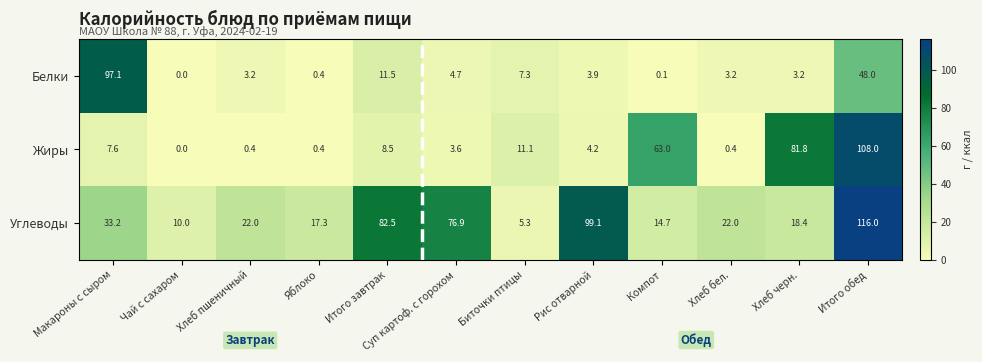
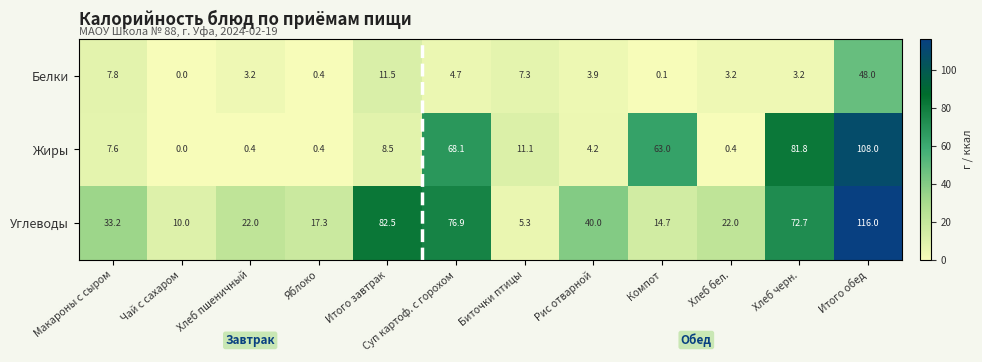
  {
    "Белки": {
-     "Макароны с сыром": 97.1,
+     "Макароны с сыром": 7.8,
      "Чай с сахаром": 0.0,
      "Хлеб пшеничный": 3.2,
      "Яблоко": 0.4,
      "Итого завтрак": 11.5,
      "Суп картоф. с горохом": 4.7,
      "Биточки птицы": 7.3,
      "Рис отварной": 3.9,
      "Компот": 0.1,
      "Хлеб бел.": 3.2,
      "Хлеб черн.": 3.2,
      "Итого обед": 48.0
    },
    "Жиры": {
      "Макароны с сыром": 7.6,
      "Чай с сахаром": 0.0,
      "Хлеб пшеничный": 0.4,
      "Яблоко": 0.4,
      "Итого завтрак": 8.5,
-     "Суп картоф. с горохом": 3.6,
+     "Суп картоф. с горохом": 68.1,
      "Биточки птицы": 11.1,
      "Рис отварной": 4.2,
      "Компот": 63.0,
      "Хлеб бел.": 0.4,
      "Хлеб черн.": 81.8,
      "Итого обед": 108.0
    },
    "Углеводы": {
      "Макароны с сыром": 33.2,
      "Чай с сахаром": 10.0,
      "Хлеб пшеничный": 22.0,
      "Яблоко": 17.3,
      "Итого завтрак": 82.5,
      "Суп картоф. с горохом": 76.9,
      "Биточки птицы": 5.3,
-     "Рис отварной": 99.1,
+     "Рис отварной": 40.0,
      "Компот": 14.7,
      "Хлеб бел.": 22.0,
-     "Хлеб черн.": 18.4,
+     "Хлеб черн.": 72.7,
      "Итого обед": 116.0
    }
  }
